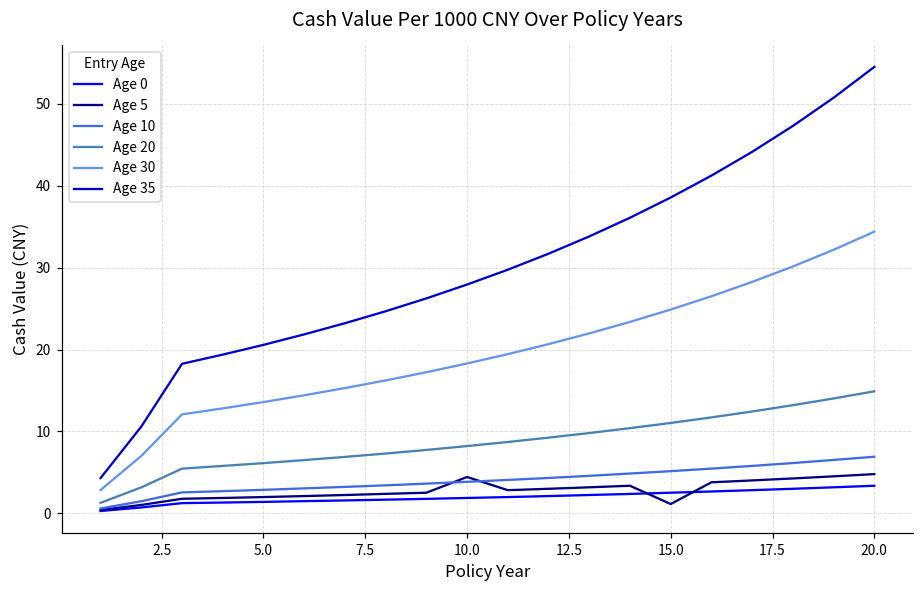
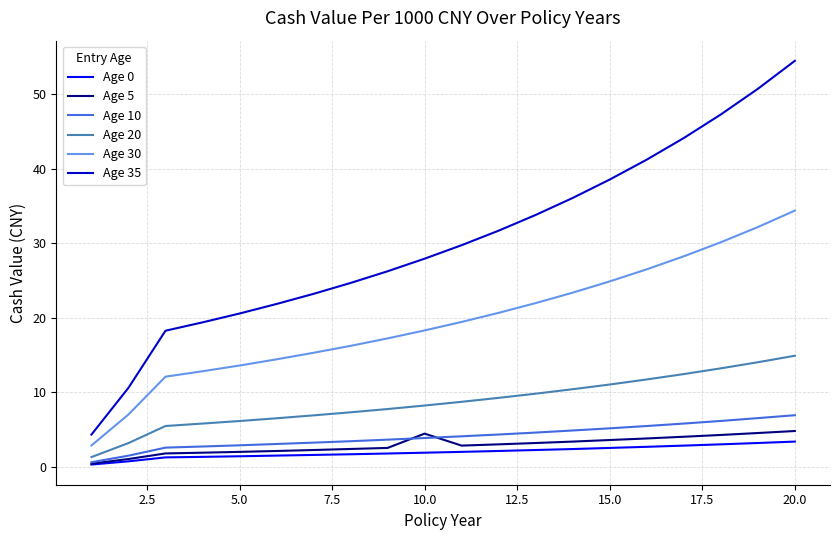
  {
    "Age 5": {
      "5.0": 2,
      "10.0": 4,
-     "15.0": 1,
+     "15.0": 4,
      "20.0": 5
    }
  }
